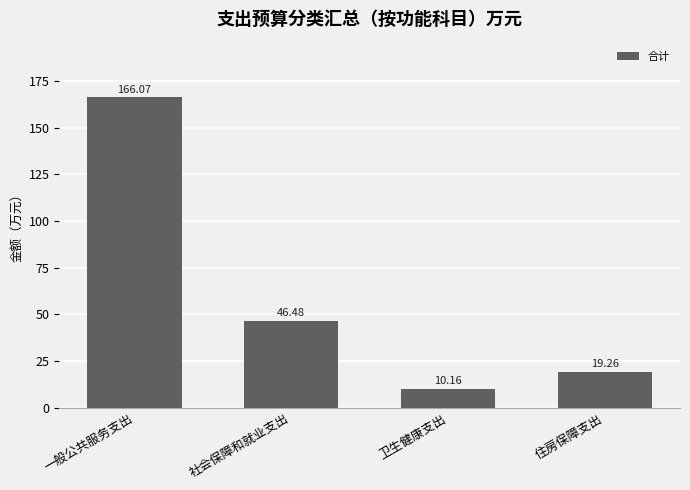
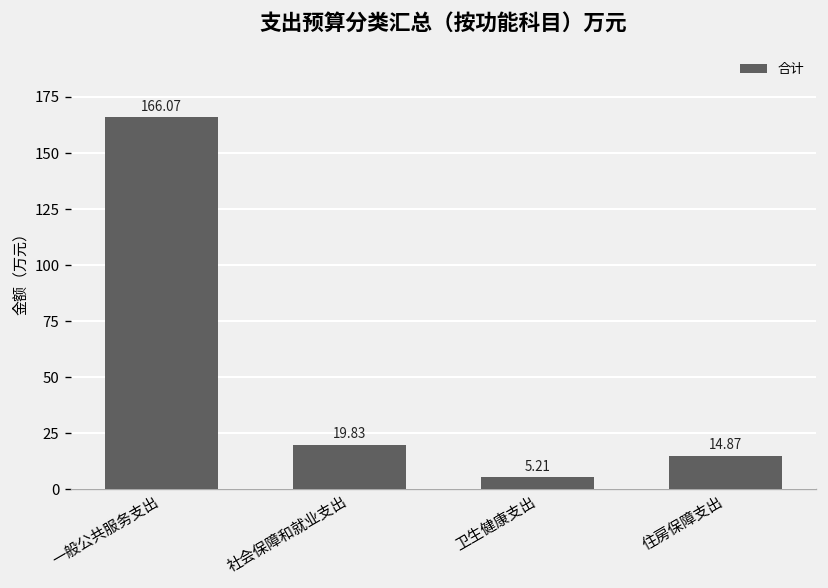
  {
    "一般公共服务支出": 166.07,
-   "社会保障和就业支出": 46.48,
-   "卫生健康支出": 10.16,
-   "住房保障支出": 19.26
+   "社会保障和就业支出": 19.83,
+   "卫生健康支出": 5.21,
+   "住房保障支出": 14.87
  }
